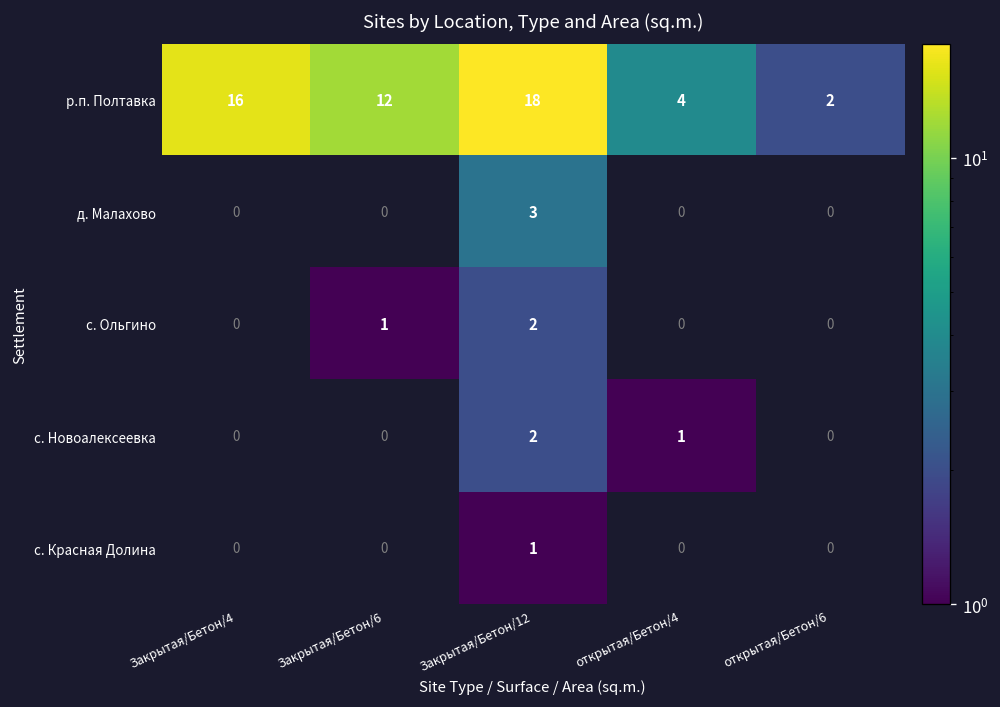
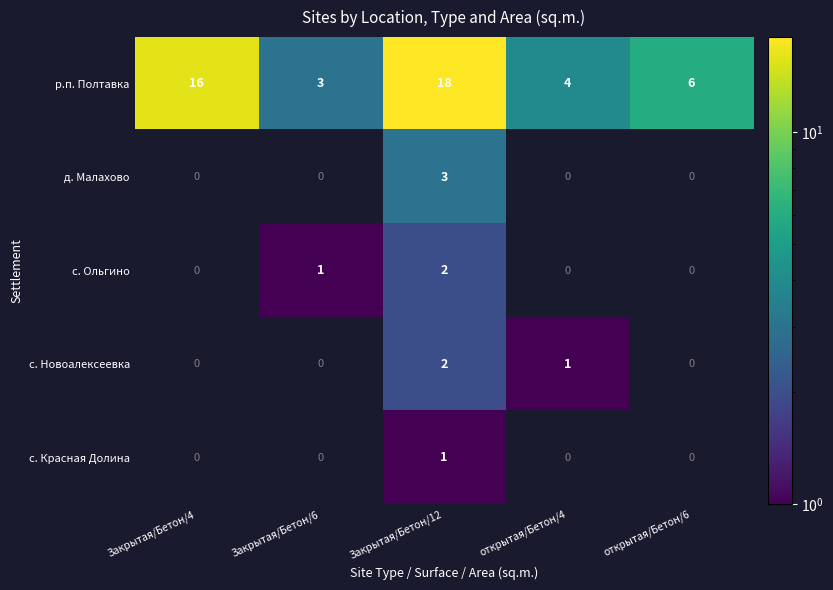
  {
    "р.п. Полтавка": {
      "Закрытая/Бетон/4": 16,
-     "Закрытая/Бетон/6": 12,
+     "Закрытая/Бетон/6": 3,
      "Закрытая/Бетон/12": 18,
      "открытая/Бетон/4": 4,
-     "открытая/Бетон/6": 2
+     "открытая/Бетон/6": 6
    },
    "д. Малахово": {
      "Закрытая/Бетон/12": 3
    },
    "с. Ольгино": {
      "Закрытая/Бетон/6": 1,
      "Закрытая/Бетон/12": 2
    },
    "с. Новоалексеевка": {
      "Закрытая/Бетон/12": 2,
      "открытая/Бетон/4": 1
    },
    "с. Красная Долина": {
      "Закрытая/Бетон/12": 1
    }
  }
